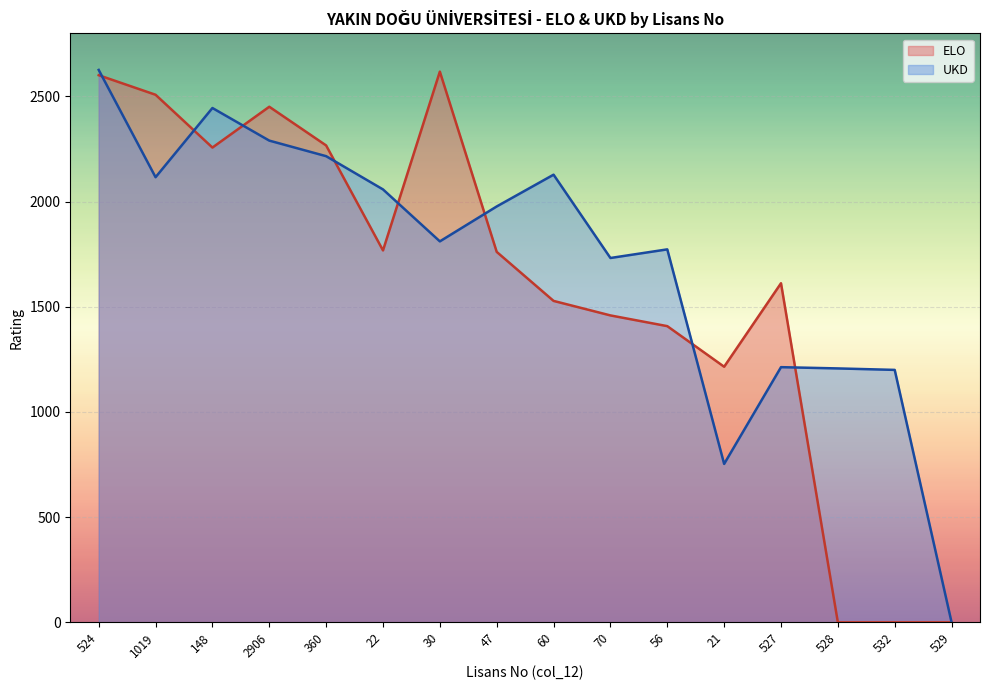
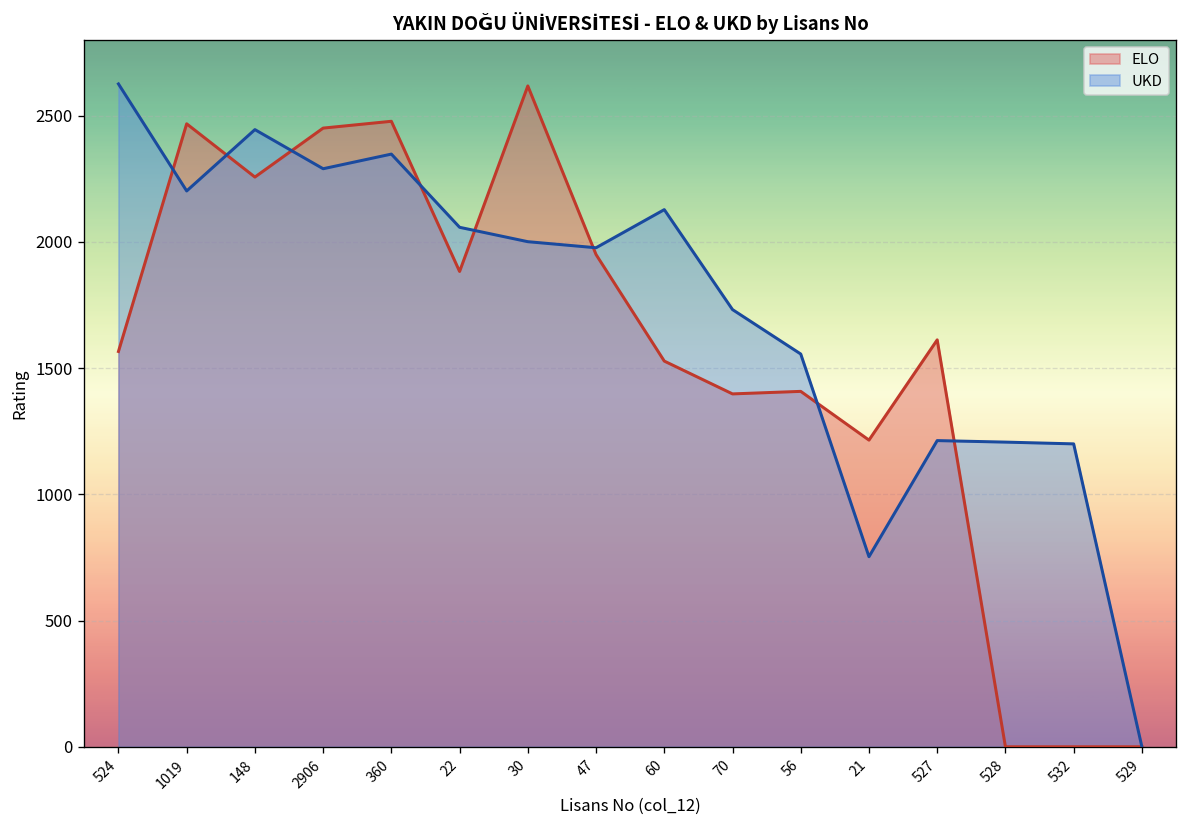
  {
    "ELO": {
-     "524": 2600,
-     "1019": 2510,
+     "524": 1570,
+     "1019": 2470,
      "148": 2260,
      "2906": 2450,
-     "360": 2270,
-     "22": 1770,
+     "360": 2480,
+     "22": 1880,
      "30": 2620,
-     "47": 1760,
+     "47": 1950,
      "60": 1530,
-     "70": 1460,
+     "70": 1400,
      "56": 1410,
      "21": 1220,
      "527": 1610,
      "528": 0,
      "532": 0
    },
    "UKD": {
      "524": 2630,
-     "1019": 2120,
+     "1019": 2200,
      "148": 2450,
      "2906": 2290,
-     "360": 2220,
+     "360": 2350,
      "22": 2060,
-     "30": 1810,
+     "30": 2000,
      "47": 1980,
      "60": 2130,
      "70": 1730,
-     "56": 1770,
+     "56": 1560,
      "21": 750,
      "527": 1210,
      "528": 1210,
      "532": 1200
    }
  }
